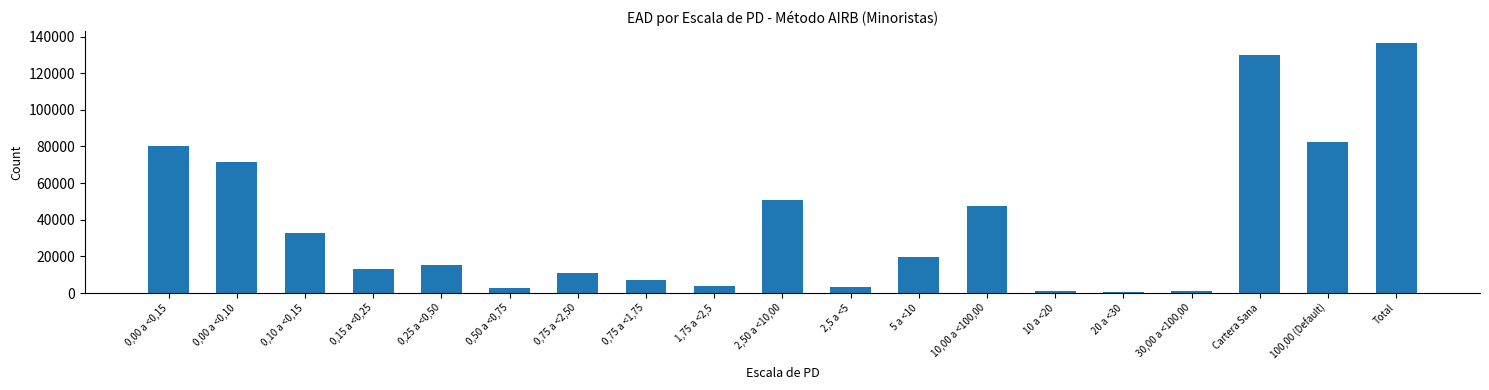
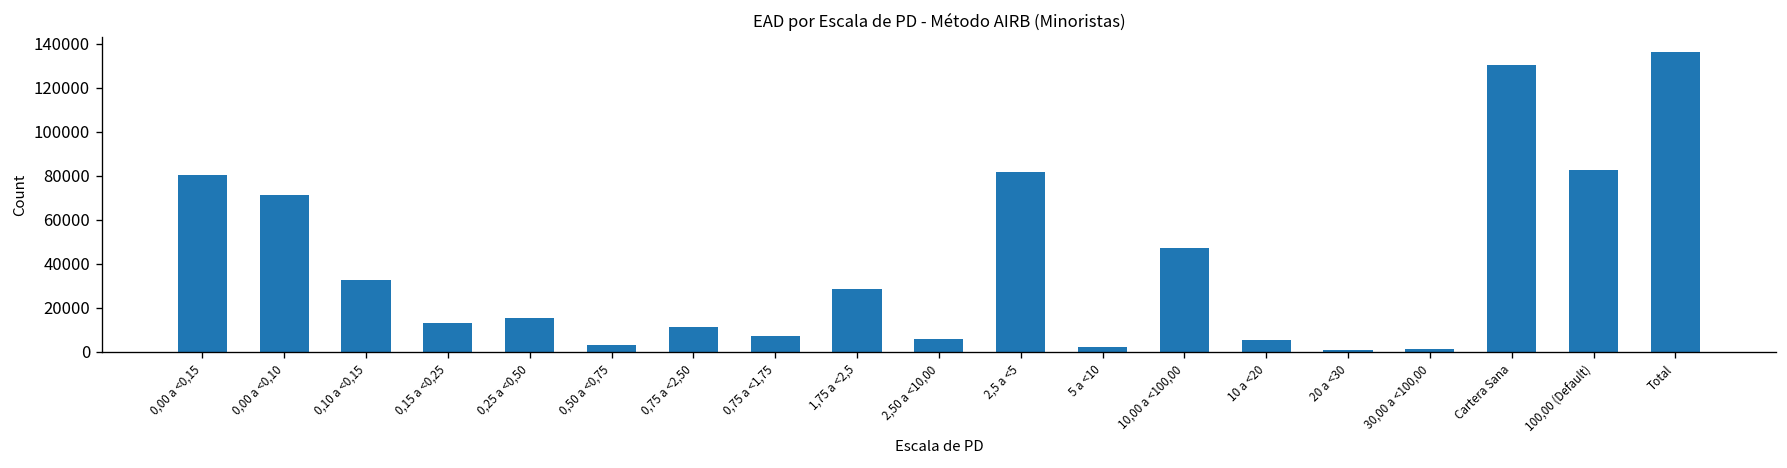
  {
    "0,00 a <0,15": 80000,
    "0,00 a <0,10": 71000,
    "0,10 a <0,15": 33000,
    "0,15 a <0,25": 13000,
    "0,25 a <0,50": 15000,
    "0,50 a <0,75": 3000,
    "0,75 a <2,50": 11000,
    "0,75 a <1,75": 7000,
-   "1,75 a <2,5": 4000,
-   "2,50 a <10,00": 51000,
-   "2,5 a <5": 3000,
-   "5 a <10": 20000,
+   "1,75 a <2,5": 28000,
+   "2,50 a <10,00": 6000,
+   "2,5 a <5": 82000,
+   "5 a <10": 2000,
    "10,00 a <100,00": 47000,
-   "10 a <20": 1000,
+   "10 a <20": 5000,
    "Cartera Sana": 130000,
    "100,00 (Default)": 83000,
    "Total": 136000
  }
